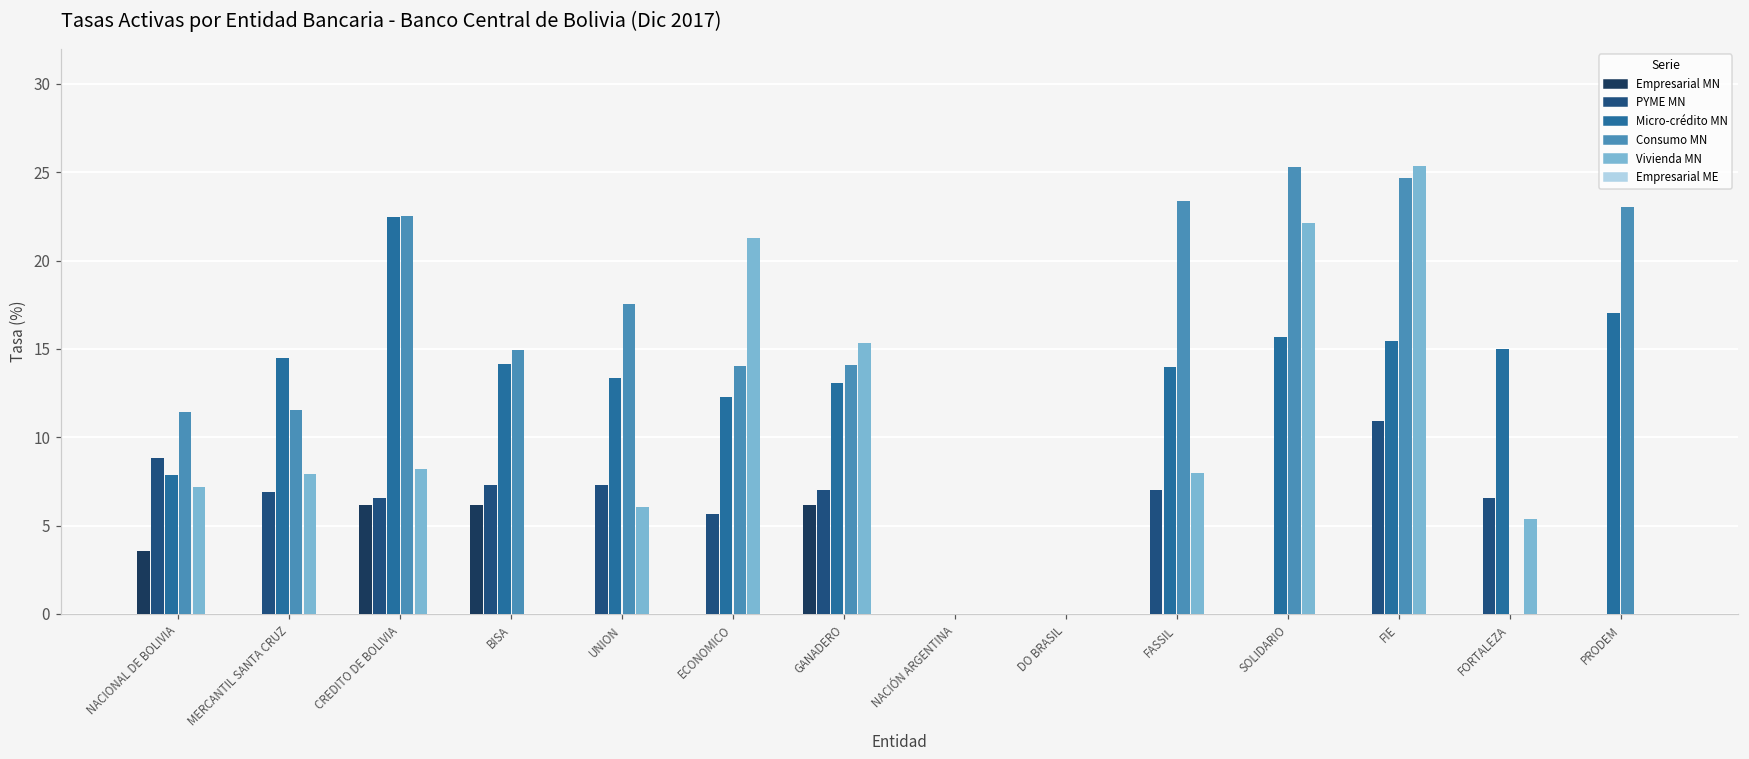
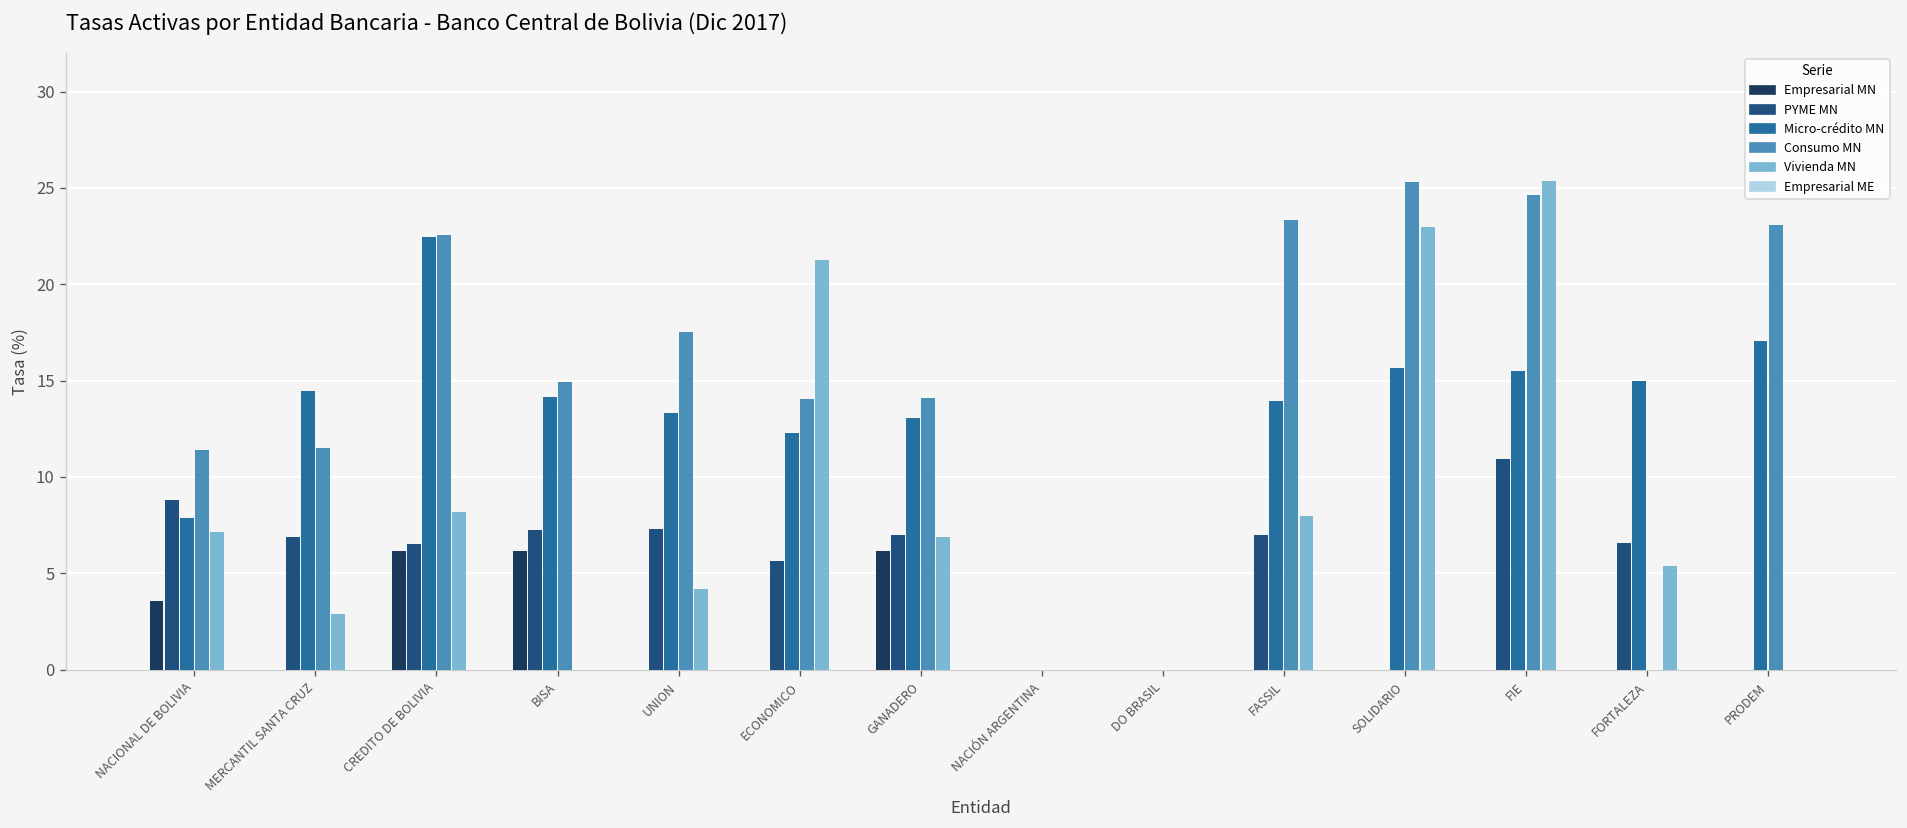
  {
    "Vivienda MN": {
      "NACIONAL DE BOLIVIA": 7.2,
-     "MERCANTIL SANTA CRUZ": 7.9,
+     "MERCANTIL SANTA CRUZ": 2.9,
      "CREDITO DE BOLIVIA": 8.2,
      "BISA": 0.0,
-     "UNION": 6.1,
+     "UNION": 4.2,
      "ECONOMICO": 21.3,
-     "GANADERO": 15.3,
+     "GANADERO": 6.9,
      "NACIÓN ARGENTINA": 0.0,
      "DO BRASIL": 0.0,
      "FASSIL": 8.0,
-     "SOLIDARIO": 22.1,
+     "SOLIDARIO": 23.0,
      "FIE": 25.4,
      "FORTALEZA": 5.4,
      "PRODEM": 0.0
    },
    "Empresarial ME": {
      "NACIONAL DE BOLIVIA": 0.0,
      "MERCANTIL SANTA CRUZ": 0.0,
      "CREDITO DE BOLIVIA": 0.0,
      "BISA": 0.0,
      "UNION": 0.0,
      "ECONOMICO": 0.0,
      "GANADERO": 0.0,
      "NACIÓN ARGENTINA": 0.0,
      "DO BRASIL": 0.0,
      "FASSIL": 0.0,
      "SOLIDARIO": 0.0,
      "FIE": 0.0,
      "FORTALEZA": 0.0,
      "PRODEM": 0.0
    }
  }
